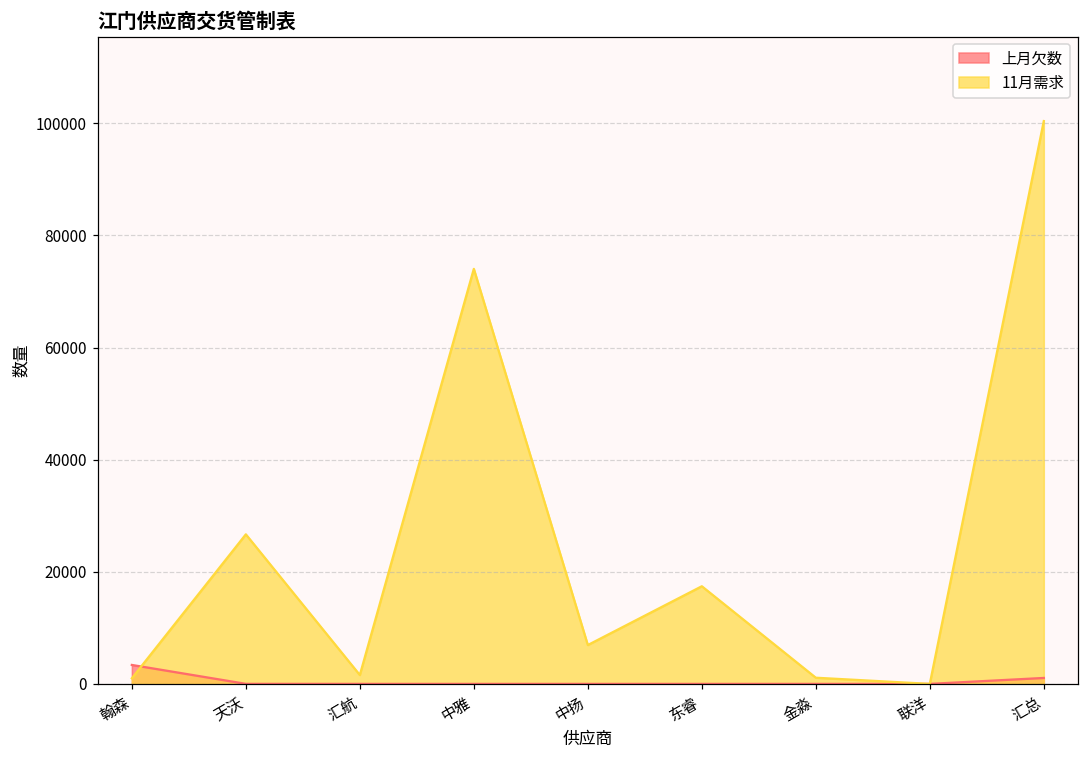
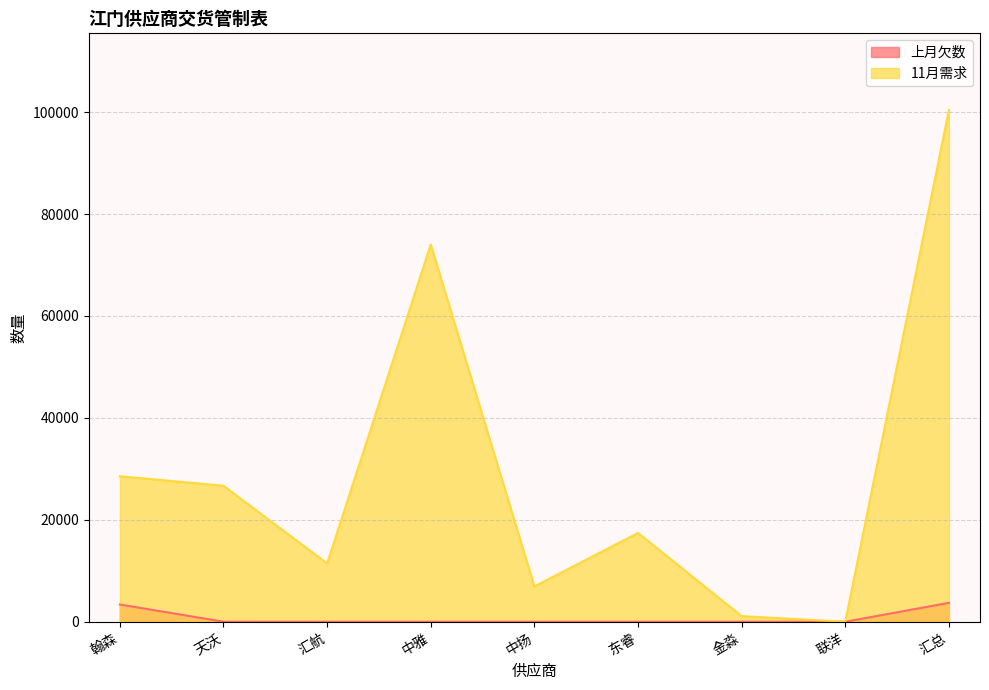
  {
    "上月欠数": {
      "翰森": 3000,
      "天沃": 0,
      "汇航": 0,
      "中雅": 0,
      "中扬": 0,
      "东睿": 0,
      "金淼": 0,
-     "汇总": 1000
+     "汇总": 4000
    },
    "11月需求": {
-     "翰森": 1000,
+     "翰森": 29000,
      "天沃": 27000,
-     "汇航": 2000,
+     "汇航": 11000,
      "中雅": 74000,
      "中扬": 7000,
      "东睿": 17000,
      "金淼": 1000,
      "汇总": 100000
    }
  }
